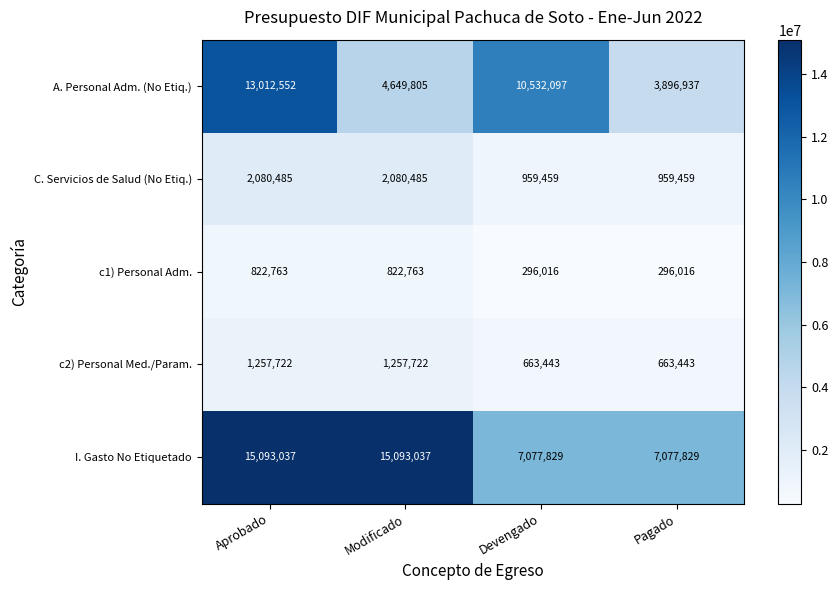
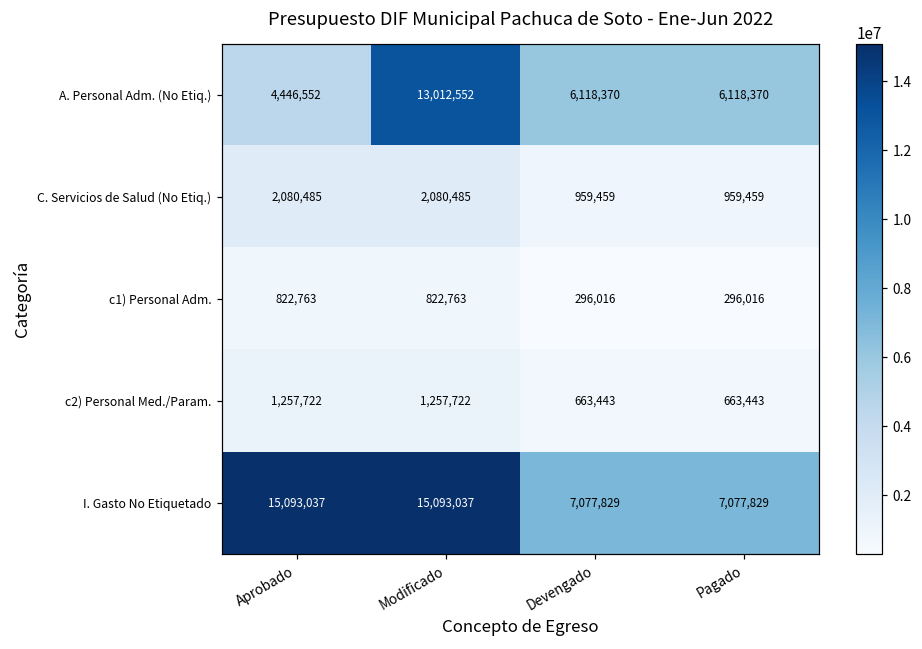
  {
    "A. Personal Adm. (No Etiq.)": {
-     "Aprobado": "13,012,552",
-     "Modificado": "4,649,805",
-     "Devengado": "10,532,097",
-     "Pagado": "3,896,937"
+     "Aprobado": "4,446,552",
+     "Modificado": "13,012,552",
+     "Devengado": "6,118,370",
+     "Pagado": "6,118,370"
    },
    "C. Servicios de Salud (No Etiq.)": {
      "Aprobado": "2,080,485",
      "Modificado": "2,080,485",
      "Devengado": "959,459",
      "Pagado": "959,459"
    },
    "c1) Personal Adm.": {
      "Aprobado": "822,763",
      "Modificado": "822,763",
      "Devengado": "296,016",
      "Pagado": "296,016"
    },
    "c2) Personal Med./Param.": {
      "Aprobado": "1,257,722",
      "Modificado": "1,257,722",
      "Devengado": "663,443",
      "Pagado": "663,443"
    },
    "I. Gasto No Etiquetado": {
      "Aprobado": "15,093,037",
      "Modificado": "15,093,037",
      "Devengado": "7,077,829",
      "Pagado": "7,077,829"
    }
  }
